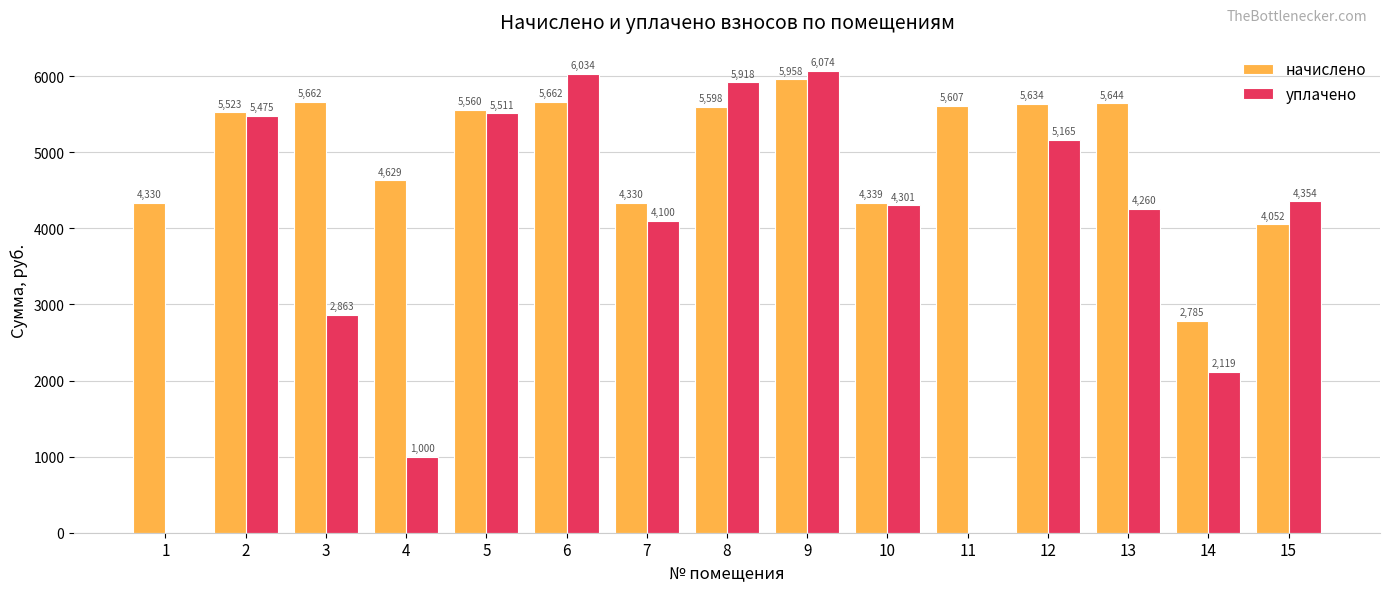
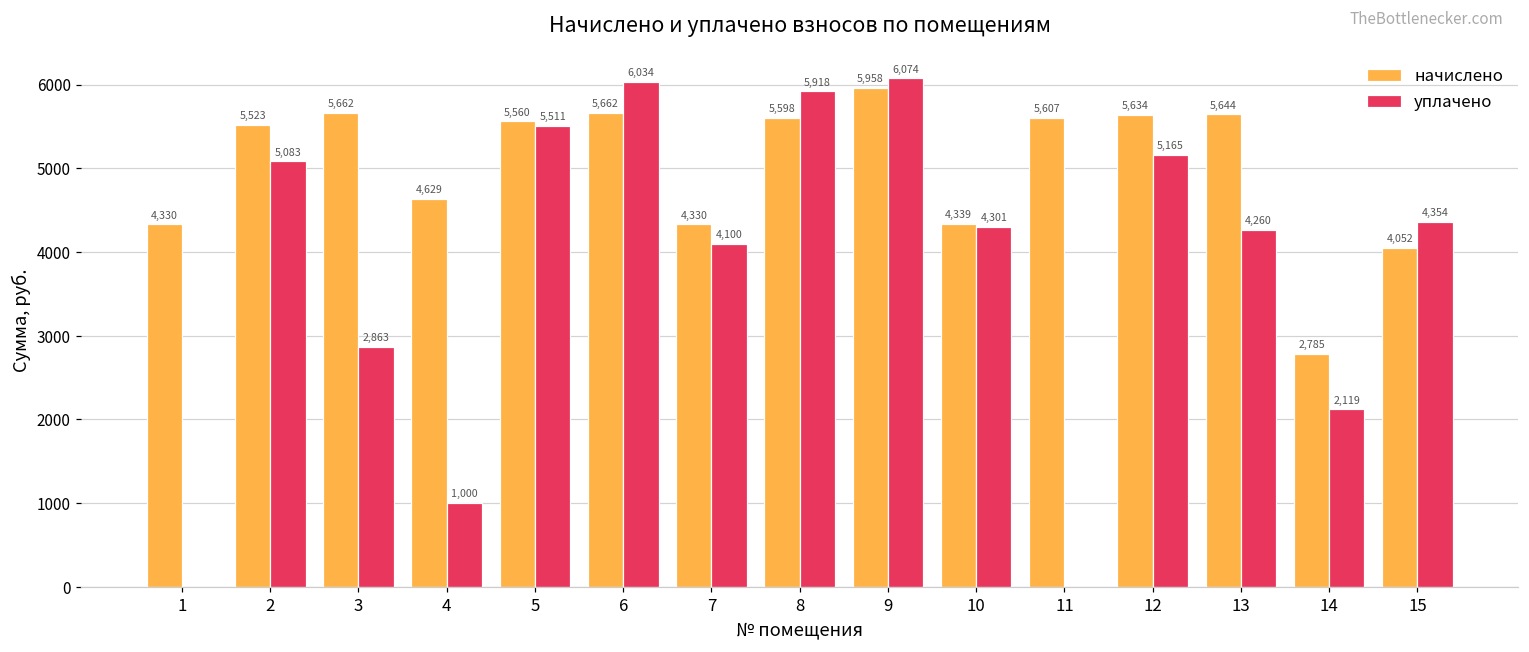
  {
    "начислено": {
      "1": "4,330",
      "2": "5,523",
      "3": "5,662",
      "4": "4,629",
      "5": "5,560",
      "6": "5,662",
      "7": "4,330",
      "8": "5,598",
      "9": "5,958",
      "10": "4,339",
      "11": "5,607",
      "12": "5,634",
      "13": "5,644",
      "14": "2,785",
      "15": "4,052"
    },
    "уплачено": {
-     "2": "5,475",
+     "2": "5,083",
      "3": "2,863",
      "4": "1,000",
      "5": "5,511",
      "6": "6,034",
      "7": "4,100",
      "8": "5,918",
      "9": "6,074",
      "10": "4,301",
      "12": "5,165",
      "13": "4,260",
      "14": "2,119",
      "15": "4,354"
    }
  }
